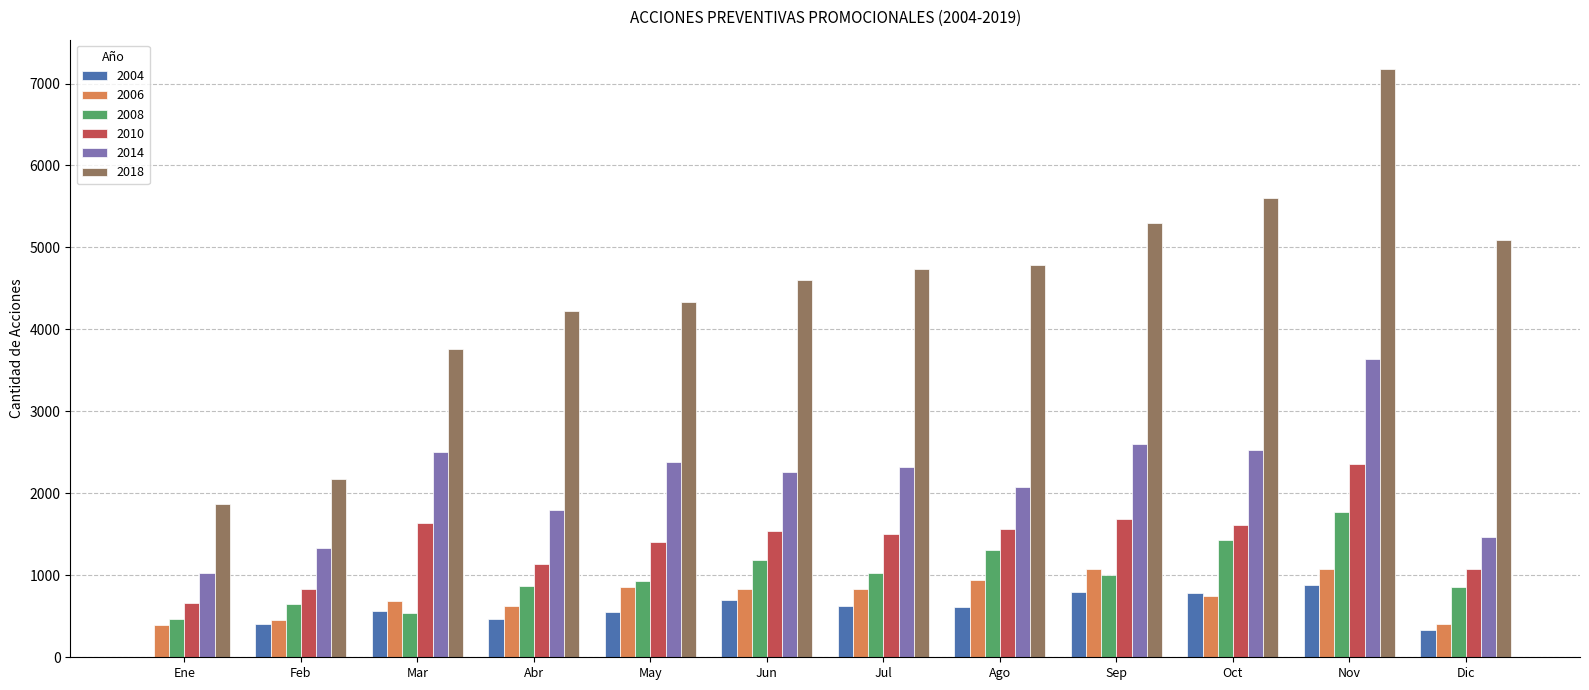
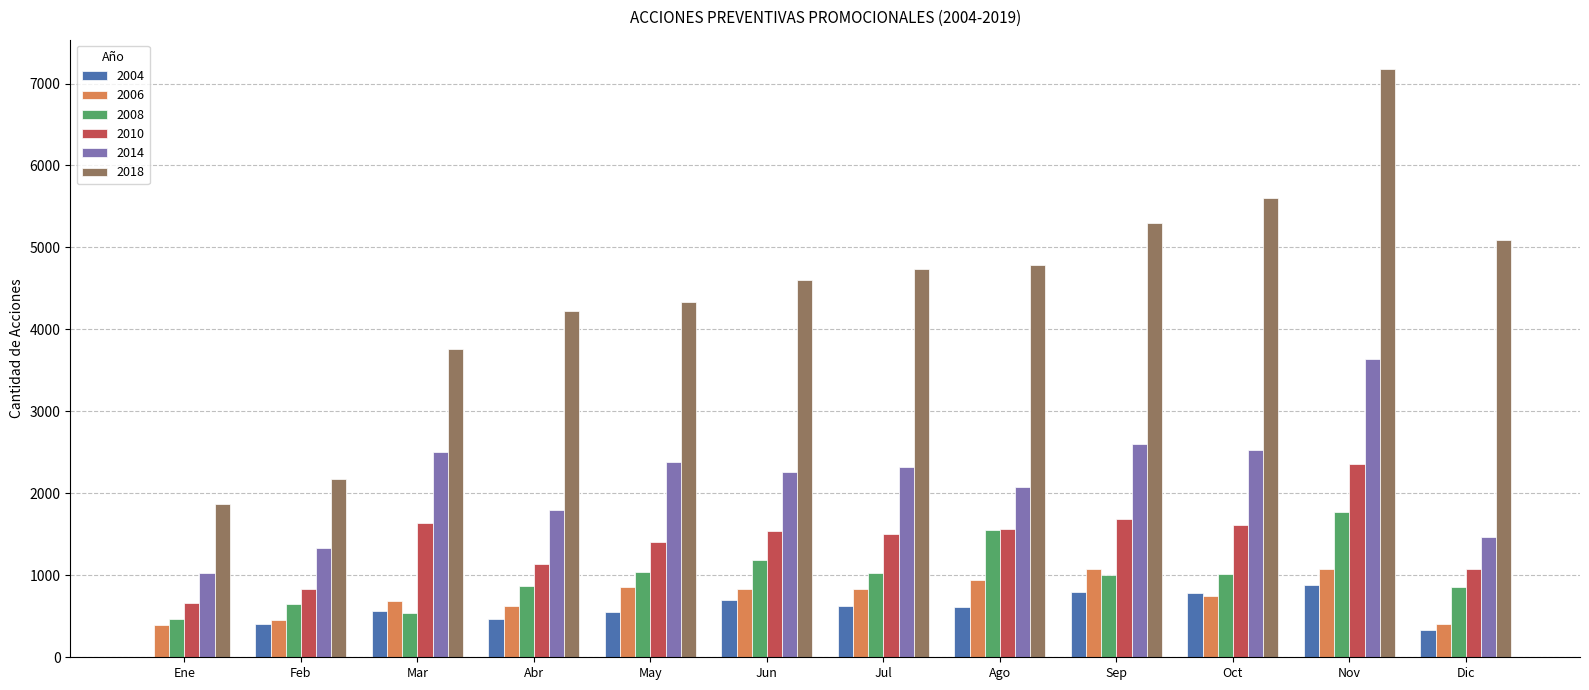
  {
    "2008": {
      "Ene": 500,
      "Feb": 700,
      "Mar": 500,
      "Abr": 900,
-     "May": 900,
+     "May": 1000,
      "Jun": 1200,
      "Jul": 1000,
-     "Ago": 1300,
+     "Ago": 1600,
      "Sep": 1000,
-     "Oct": 1400,
+     "Oct": 1000,
      "Nov": 1800,
      "Dic": 900
    },
    "2018": {
      "Ene": 1900,
      "Feb": 2200,
      "Mar": 3800,
      "Abr": 4200,
      "May": 4300,
      "Jun": 4600,
      "Jul": 4700,
      "Ago": 4800,
      "Sep": 5300,
      "Oct": 5600,
      "Nov": 7200,
      "Dic": 5100
    }
  }
